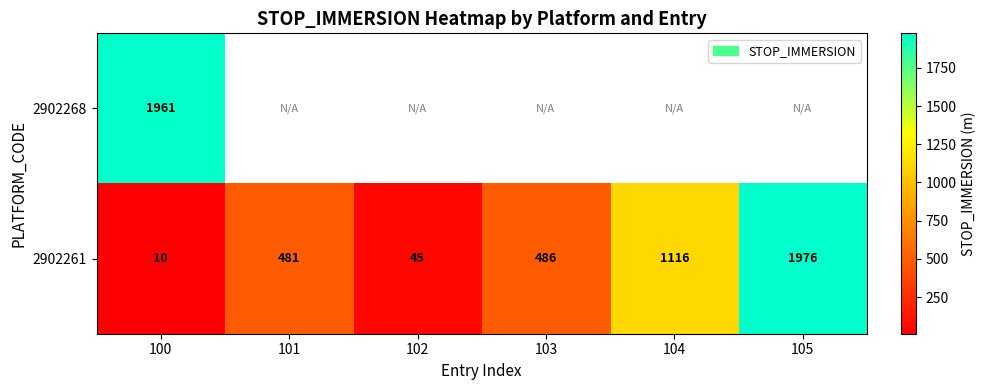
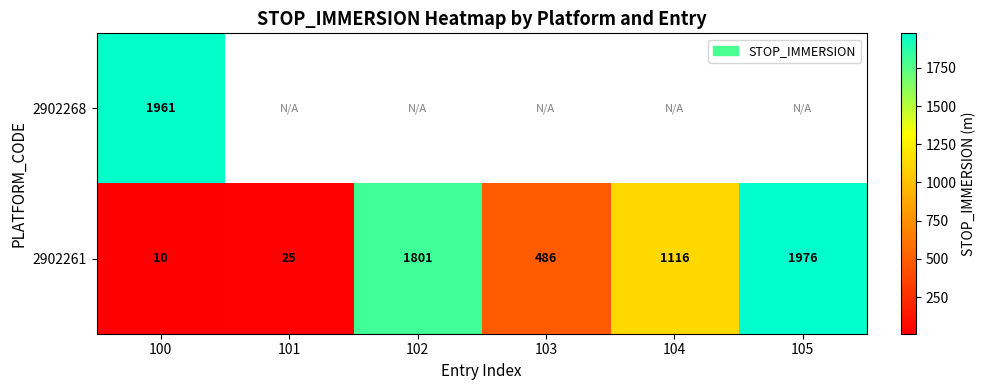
  {
    "2902268": {
      "100": 1961
    },
    "2902261": {
      "100": 10,
-     "101": 481,
-     "102": 45,
+     "101": 25,
+     "102": 1801,
      "103": 486,
      "104": 1116,
      "105": 1976
    }
  }
